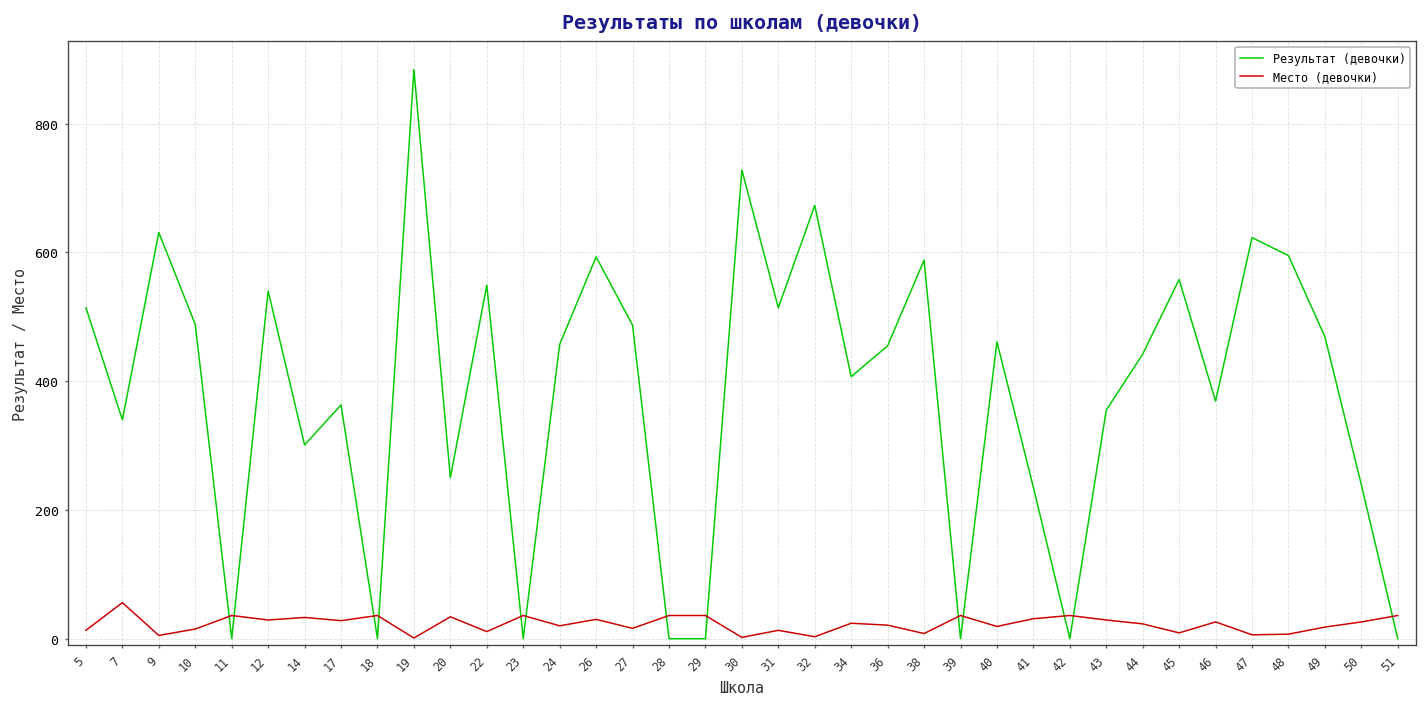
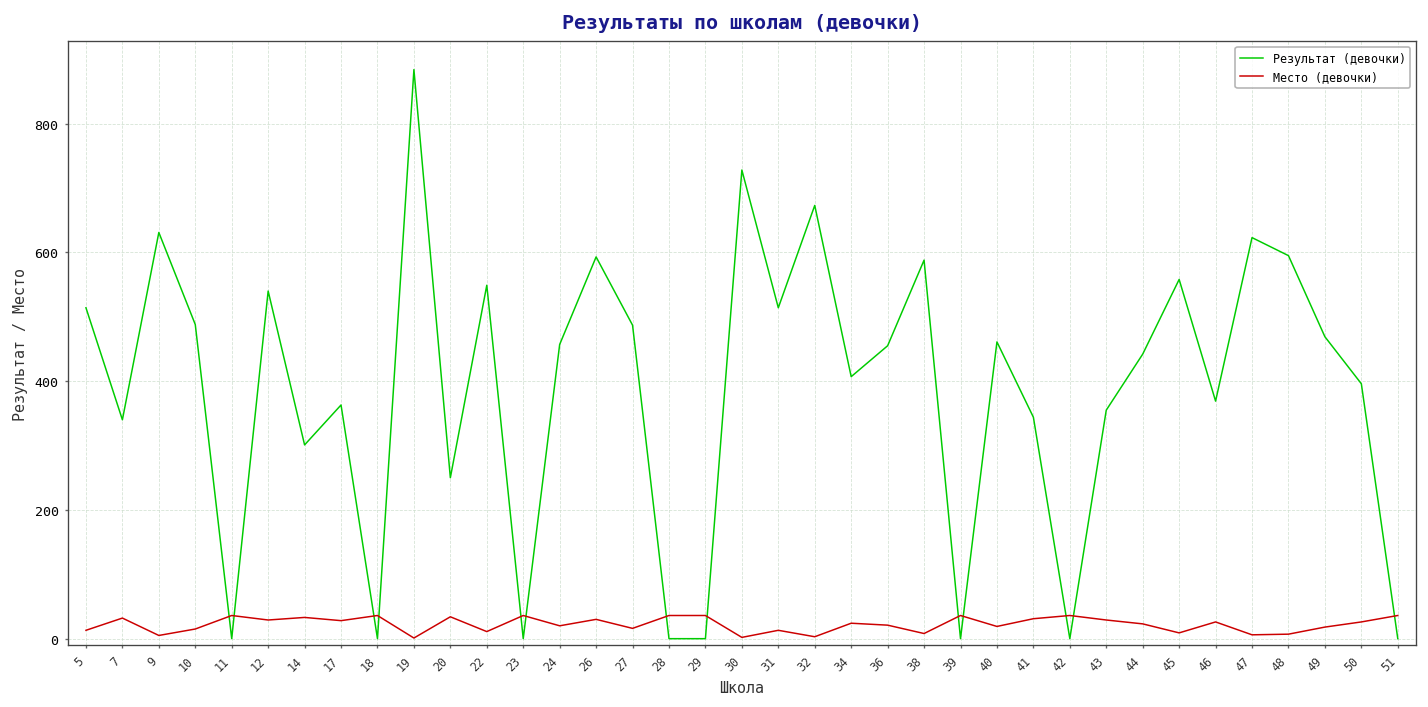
  {
    "Результат (девочки)": {
      "5": 510,
      "7": 340,
      "9": 630,
      "10": 490,
      "11": 0,
      "12": 540,
      "14": 300,
      "17": 360,
      "18": 0,
      "19": 880,
      "20": 250,
      "22": 550,
      "23": 0,
      "24": 460,
      "26": 590,
      "27": 490,
      "28": 0,
      "29": 0,
      "30": 730,
      "31": 510,
      "32": 670,
      "34": 410,
      "36": 460,
      "38": 590,
      "39": 0,
      "40": 460,
-     "41": 240,
+     "41": 340,
      "42": 0,
      "43": 360,
      "44": 440,
      "45": 560,
      "46": 370,
      "47": 620,
      "48": 600,
      "49": 470,
-     "50": 240,
+     "50": 400,
      "51": 0
    },
    "Место (девочки)": {
      "5": 10,
-     "7": 60,
+     "7": 30,
      "9": 10,
      "10": 20,
      "11": 40,
      "12": 30,
      "14": 30,
      "17": 30,
      "18": 40,
      "19": 0,
      "20": 30,
      "22": 10,
      "23": 40,
      "24": 20,
      "26": 30,
      "27": 20,
      "28": 40,
      "29": 40,
      "30": 0,
      "31": 10,
      "32": 0,
      "34": 20,
      "36": 20,
      "38": 10,
      "39": 40,
      "40": 20,
      "41": 30,
      "42": 40,
      "43": 30,
      "44": 20,
      "45": 10,
      "46": 30,
      "47": 10,
      "48": 10,
      "49": 20,
      "50": 30,
      "51": 40
    }
  }
